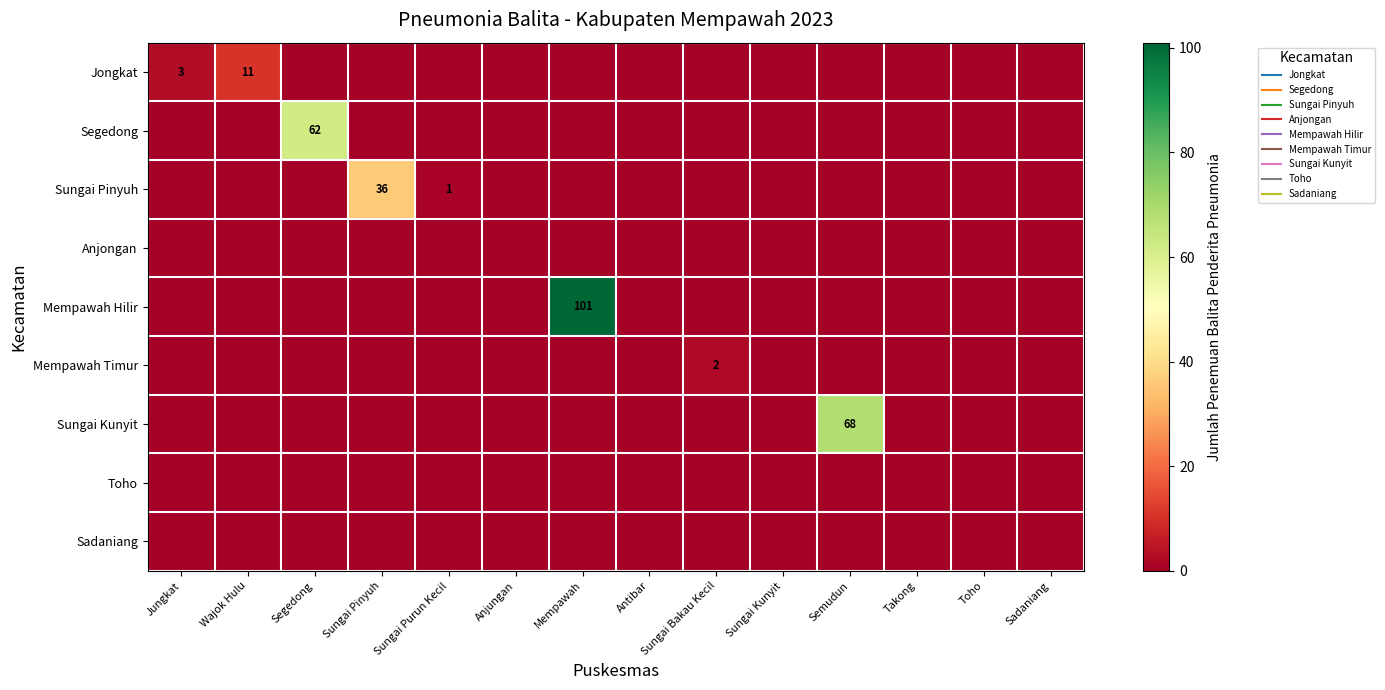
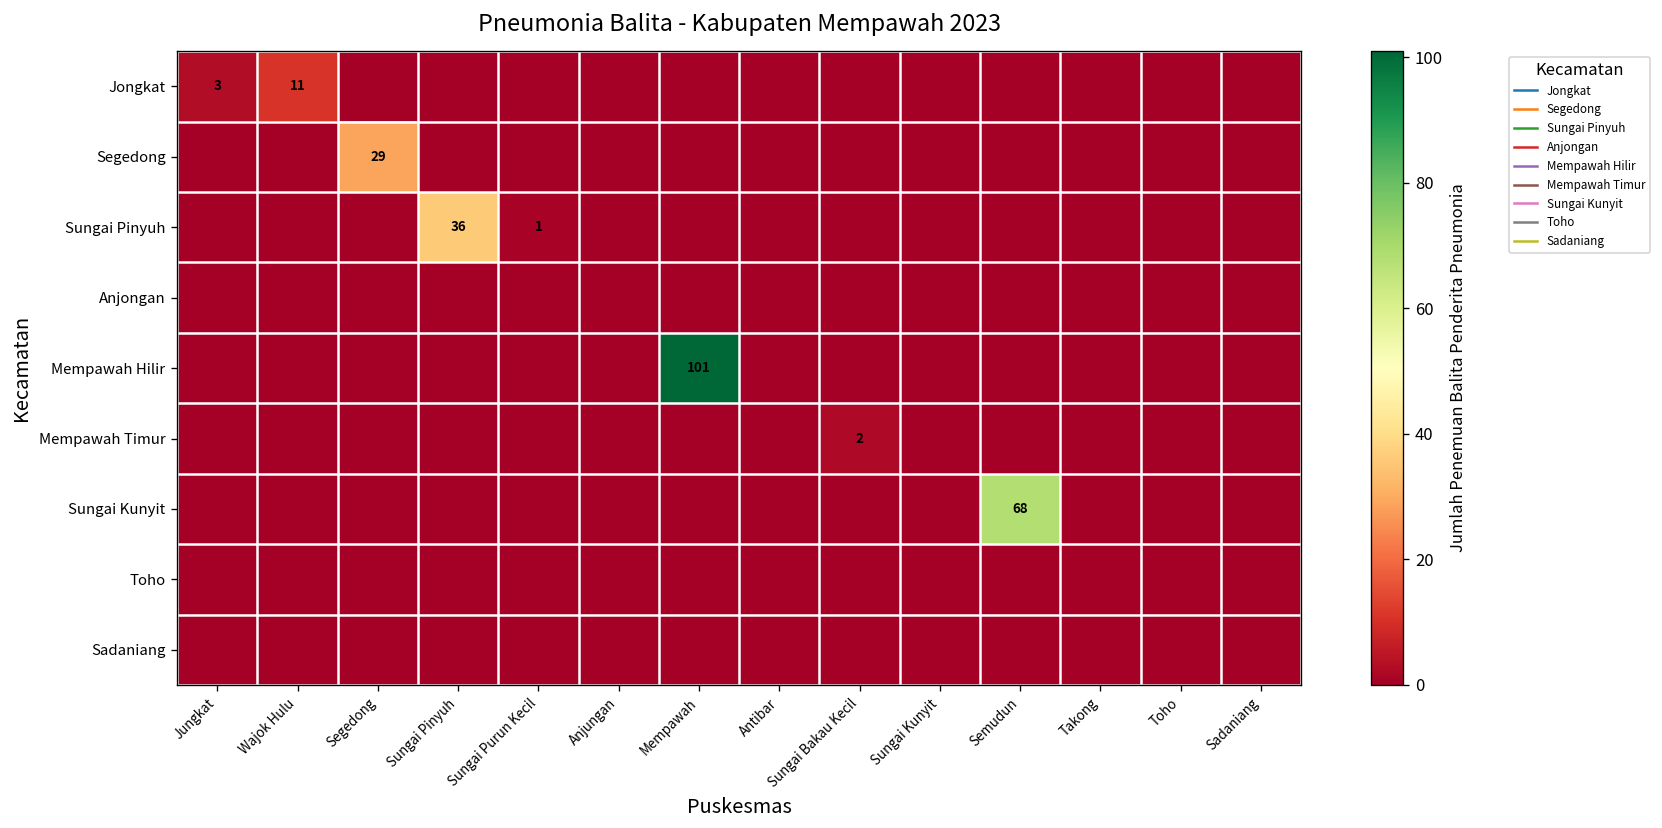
  {
    "Jongkat": {
      "Jungkat": 3,
      "Wajok Hulu": 11
    },
    "Segedong": {
-     "Segedong": 62
+     "Segedong": 29
    },
    "Sungai Pinyuh": {
      "Sungai Pinyuh": 36,
      "Sungai Purun Kecil": 1
    },
    "Mempawah Hilir": {
      "Mempawah": 101
    },
    "Mempawah Timur": {
      "Sungai Bakau Kecil": 2
    },
    "Sungai Kunyit": {
      "Semudun": 68
    }
  }
